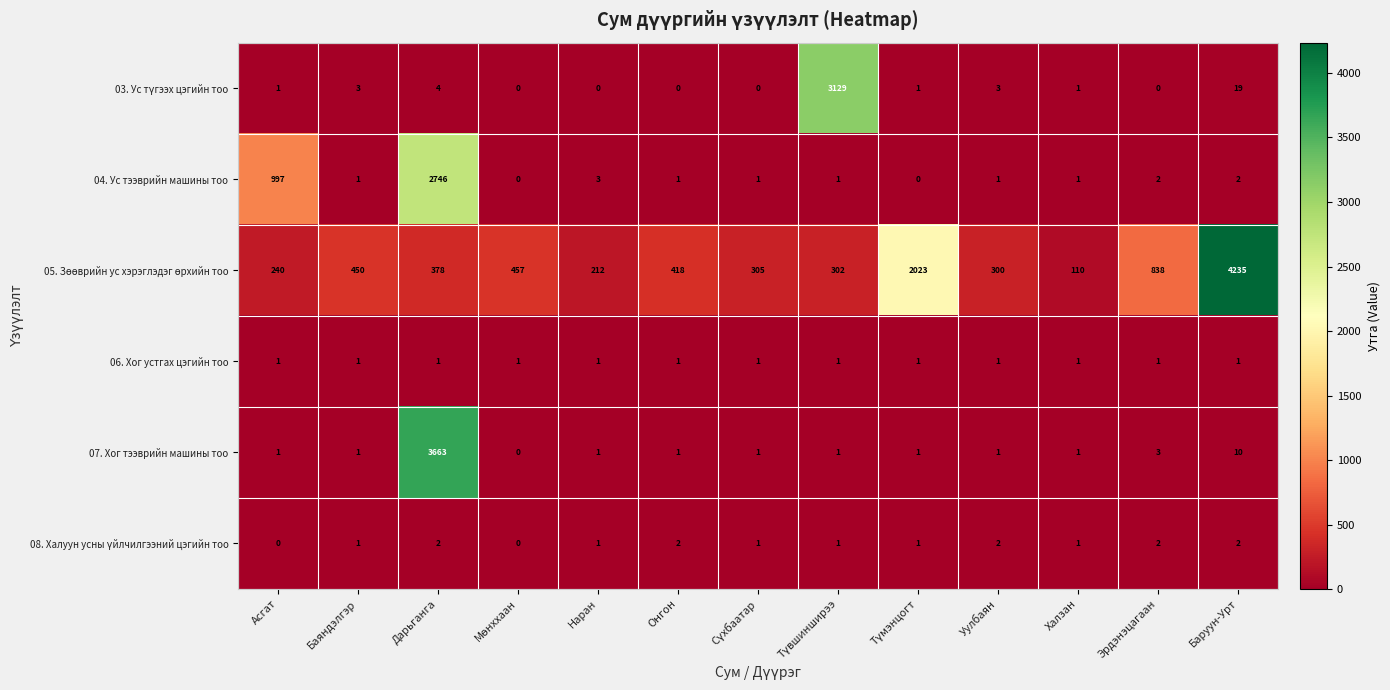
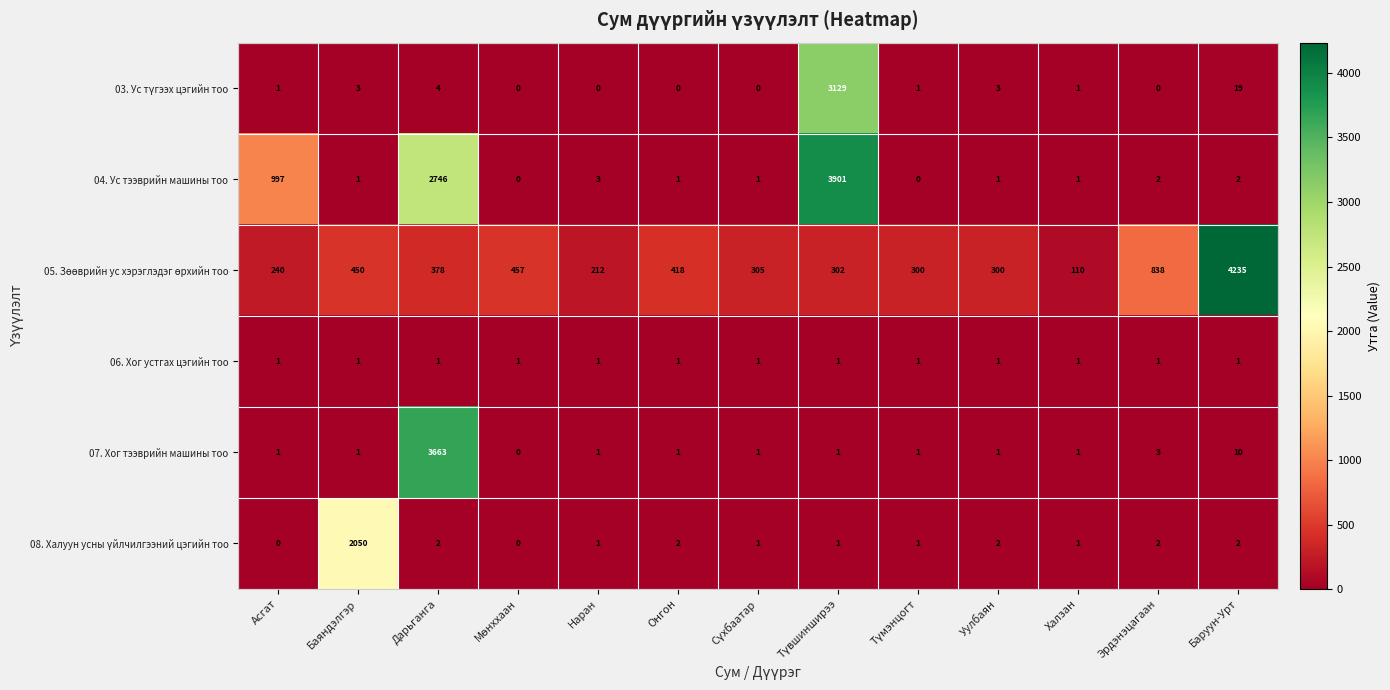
  {
    "03. Ус түгээх цэгийн тоо": {
      "Асгат": 1,
      "Баяндэлгэр": 3,
      "Дарьганга": 4,
      "Мөнххаан": 0,
      "Наран": 0,
      "Онгон": 0,
      "Сүхбаатар": 0,
      "Түвшинширээ": 3129,
      "Түмэнцогт": 1,
      "Уулбаян": 3,
      "Халзан": 1,
      "Эрдэнэцагаан": 0,
      "Баруун-Урт": 19
    },
    "04. Ус тээврийн машины тоо": {
      "Асгат": 997,
      "Баяндэлгэр": 1,
      "Дарьганга": 2746,
      "Мөнххаан": 0,
      "Наран": 3,
      "Онгон": 1,
      "Сүхбаатар": 1,
-     "Түвшинширээ": 1,
+     "Түвшинширээ": 3901,
      "Түмэнцогт": 0,
      "Уулбаян": 1,
      "Халзан": 1,
      "Эрдэнэцагаан": 2,
      "Баруун-Урт": 2
    },
    "05. Зөөврийн ус хэрэглэдэг өрхийн тоо": {
      "Асгат": 240,
      "Баяндэлгэр": 450,
      "Дарьганга": 378,
      "Мөнххаан": 457,
      "Наран": 212,
      "Онгон": 418,
      "Сүхбаатар": 305,
      "Түвшинширээ": 302,
-     "Түмэнцогт": 2023,
+     "Түмэнцогт": 300,
      "Уулбаян": 300,
      "Халзан": 110,
      "Эрдэнэцагаан": 838,
      "Баруун-Урт": 4235
    },
    "06. Хог устгах цэгийн тоо": {
      "Асгат": 1,
      "Баяндэлгэр": 1,
      "Дарьганга": 1,
      "Мөнххаан": 1,
      "Наран": 1,
      "Онгон": 1,
      "Сүхбаатар": 1,
      "Түвшинширээ": 1,
      "Түмэнцогт": 1,
      "Уулбаян": 1,
      "Халзан": 1,
      "Эрдэнэцагаан": 1,
      "Баруун-Урт": 1
    },
    "07. Хог тээврийн машины тоо": {
      "Асгат": 1,
      "Баяндэлгэр": 1,
      "Дарьганга": 3663,
      "Мөнххаан": 0,
      "Наран": 1,
      "Онгон": 1,
      "Сүхбаатар": 1,
      "Түвшинширээ": 1,
      "Түмэнцогт": 1,
      "Уулбаян": 1,
      "Халзан": 1,
      "Эрдэнэцагаан": 3,
      "Баруун-Урт": 10
    },
    "08. Халуун усны үйлчилгээний цэгийн тоо": {
      "Асгат": 0,
-     "Баяндэлгэр": 1,
+     "Баяндэлгэр": 2050,
      "Дарьганга": 2,
      "Мөнххаан": 0,
      "Наран": 1,
      "Онгон": 2,
      "Сүхбаатар": 1,
      "Түвшинширээ": 1,
      "Түмэнцогт": 1,
      "Уулбаян": 2,
      "Халзан": 1,
      "Эрдэнэцагаан": 2,
      "Баруун-Урт": 2
    }
  }
